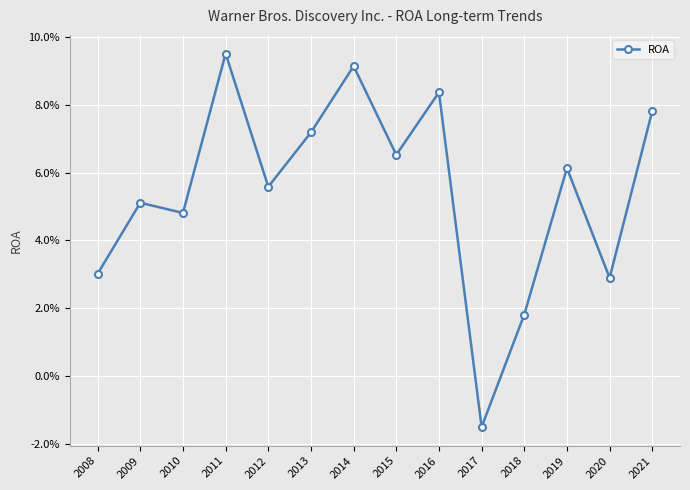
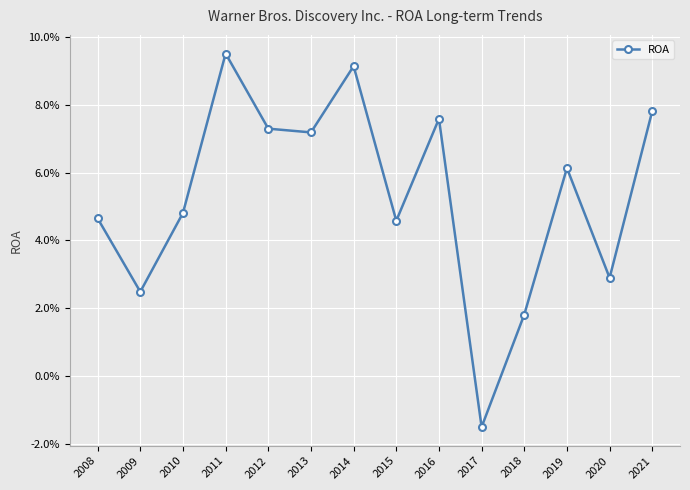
  {
-   "2008": "3.0%",
-   "2009": "5.1%",
+   "2008": "4.7%",
+   "2009": "2.5%",
    "2010": "4.8%",
    "2011": "9.5%",
-   "2012": "5.6%",
+   "2012": "7.3%",
    "2013": "7.2%",
    "2014": "9.1%",
-   "2015": "6.5%",
-   "2016": "8.4%",
+   "2015": "4.6%",
+   "2016": "7.6%",
    "2017": "-1.5%",
    "2018": "1.8%",
    "2019": "6.1%",
    "2020": "2.9%",
    "2021": "7.8%"
  }
